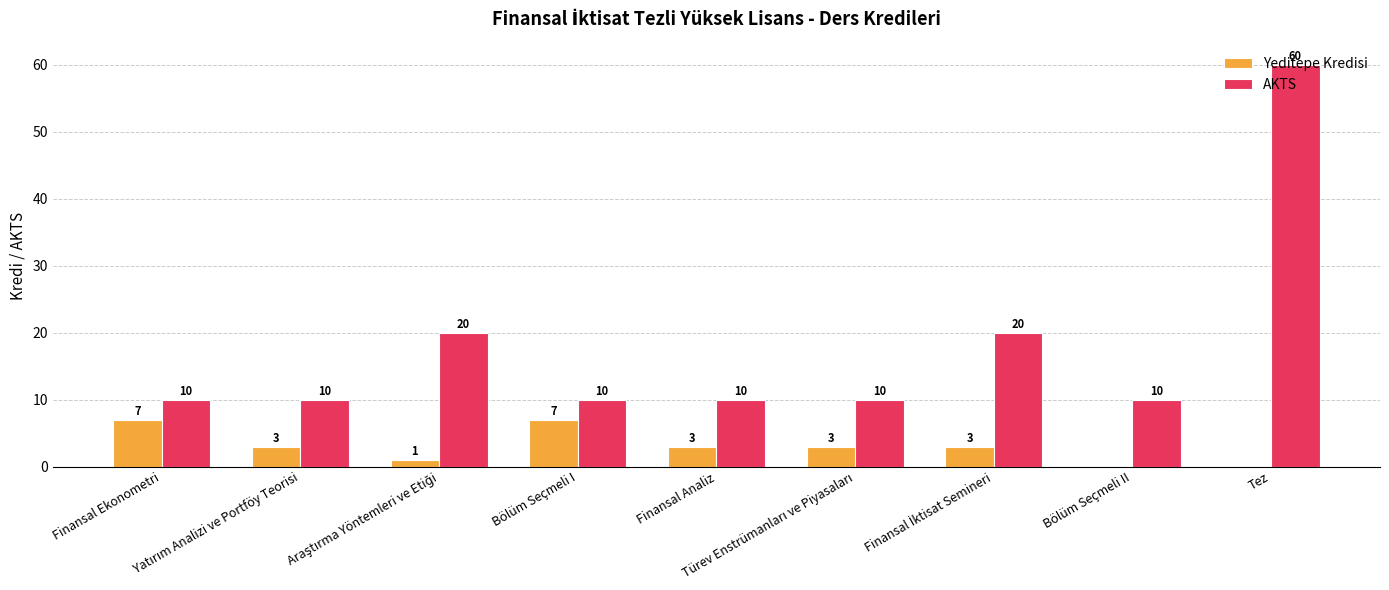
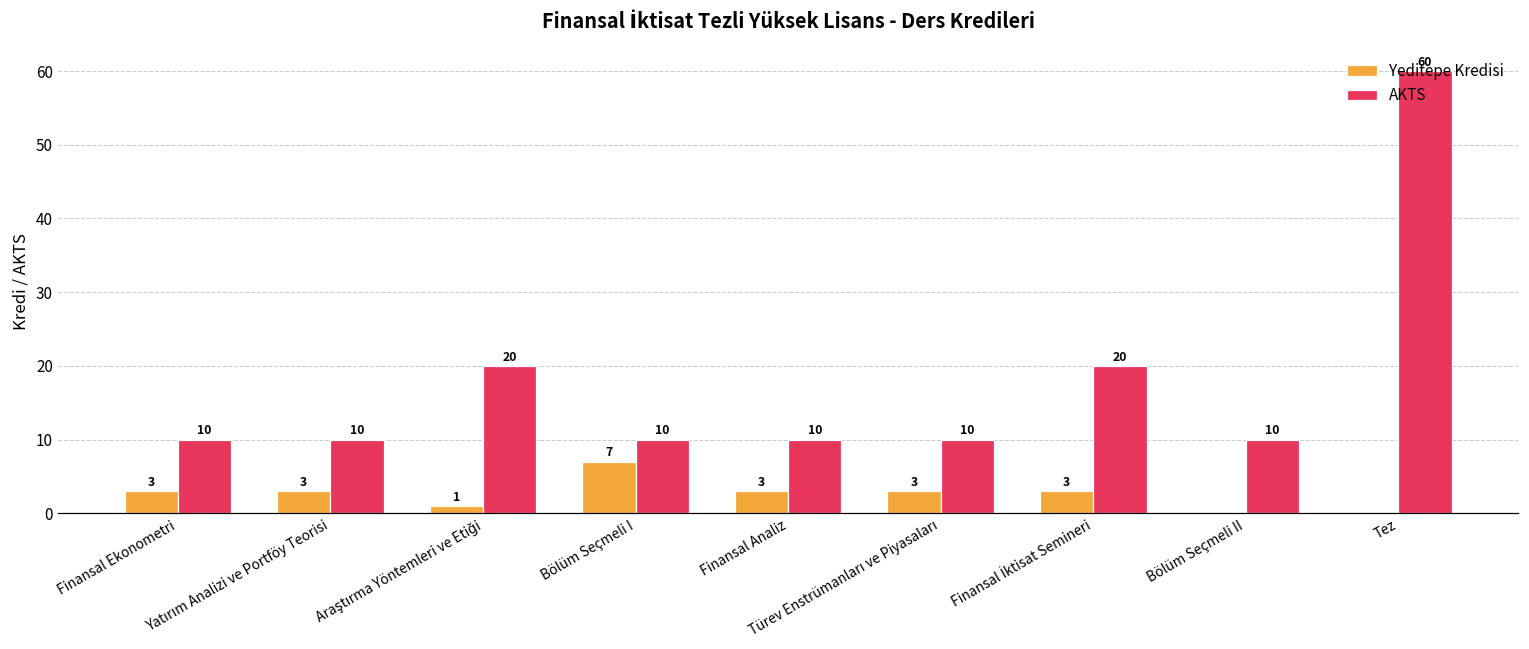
  {
    "Yeditepe Kredisi": {
-     "Finansal Ekonometri": 7,
+     "Finansal Ekonometri": 3,
      "Yatırım Analizi ve Portföy Teorisi": 3,
      "Araştırma Yöntemleri ve Etiği": 1,
      "Bölüm Seçmeli I": 7,
      "Finansal Analiz": 3,
      "Türev Enstrümanları ve Piyasaları": 3,
      "Finansal İktisat Semineri": 3
    },
    "AKTS": {
      "Finansal Ekonometri": 10,
      "Yatırım Analizi ve Portföy Teorisi": 10,
      "Araştırma Yöntemleri ve Etiği": 20,
      "Bölüm Seçmeli I": 10,
      "Finansal Analiz": 10,
      "Türev Enstrümanları ve Piyasaları": 10,
      "Finansal İktisat Semineri": 20,
      "Bölüm Seçmeli II": 10,
      "Tez": 60
    }
  }
